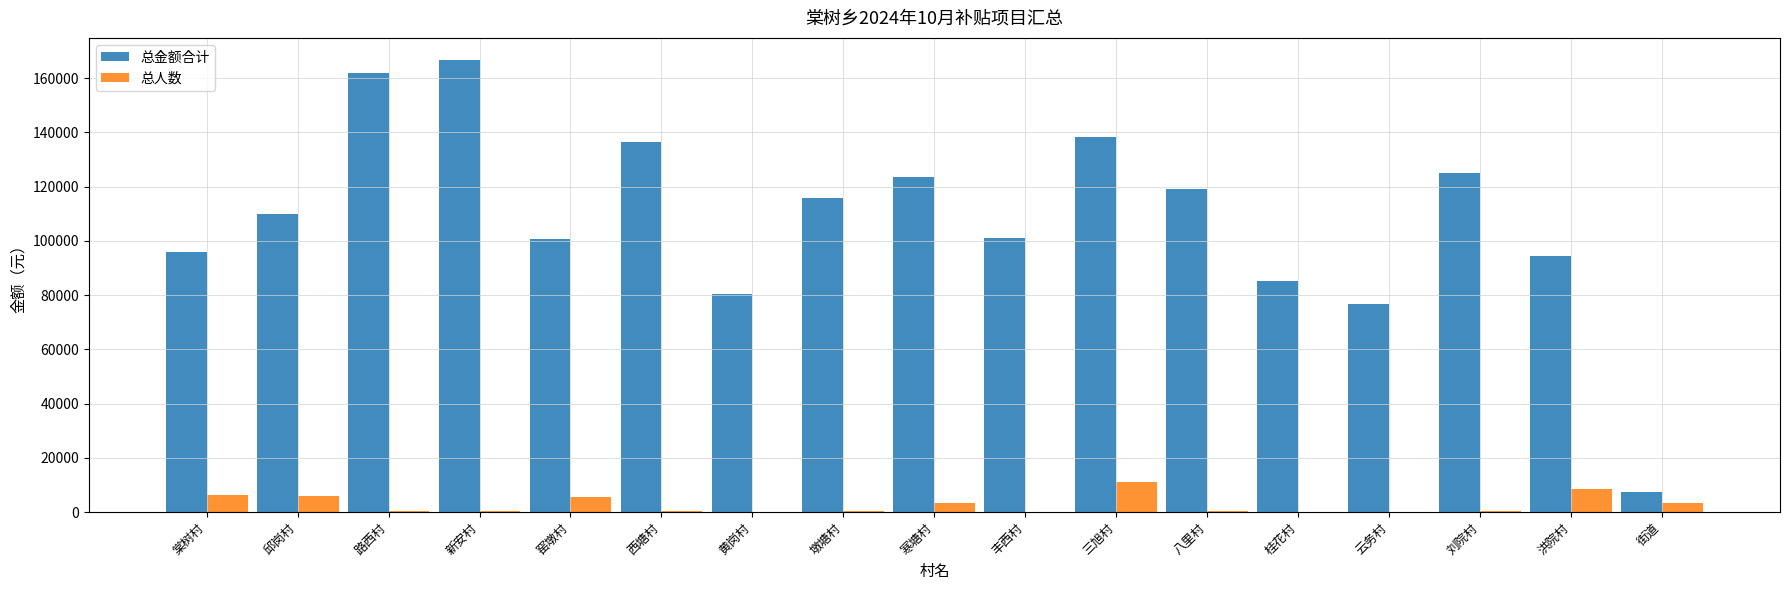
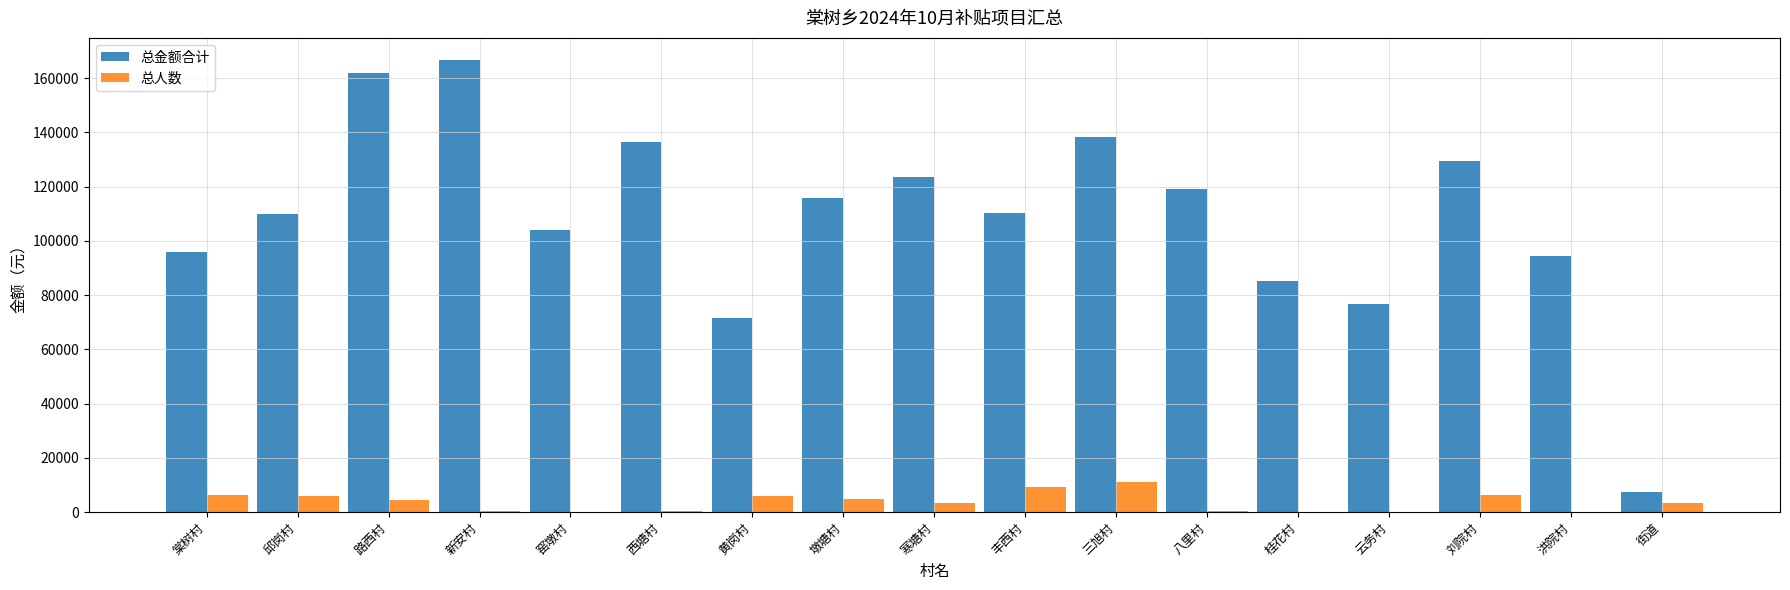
  {
    "总金额合计": {
      "棠树村": 96000,
      "邱岗村": 110000,
      "路西村": 162000,
      "新安村": 167000,
-     "窑墩村": 101000,
+     "窑墩村": 104000,
      "西塘村": 137000,
-     "黄岗村": 81000,
+     "黄岗村": 72000,
      "墩塘村": 116000,
      "寒塘村": 124000,
-     "丰西村": 101000,
+     "丰西村": 110000,
      "三旭村": 138000,
      "八里村": 119000,
      "桂花村": 85000,
      "云务村": 77000,
-     "刘院村": 125000,
+     "刘院村": 130000,
      "洪院村": 94000,
      "街道": 7000
    },
    "总人数": {
      "棠树村": 6000,
      "邱岗村": 6000,
-     "路西村": 0,
-     "窑墩村": 6000,
-     "黄岗村": 0,
-     "墩塘村": 0,
+     "路西村": 4000,
+     "窑墩村": 0,
+     "黄岗村": 6000,
+     "墩塘村": 5000,
      "寒塘村": 3000,
-     "丰西村": 0,
+     "丰西村": 9000,
      "三旭村": 11000,
-     "刘院村": 0,
-     "洪院村": 8000,
+     "刘院村": 6000,
+     "洪院村": 0,
      "街道": 3000
    }
  }
